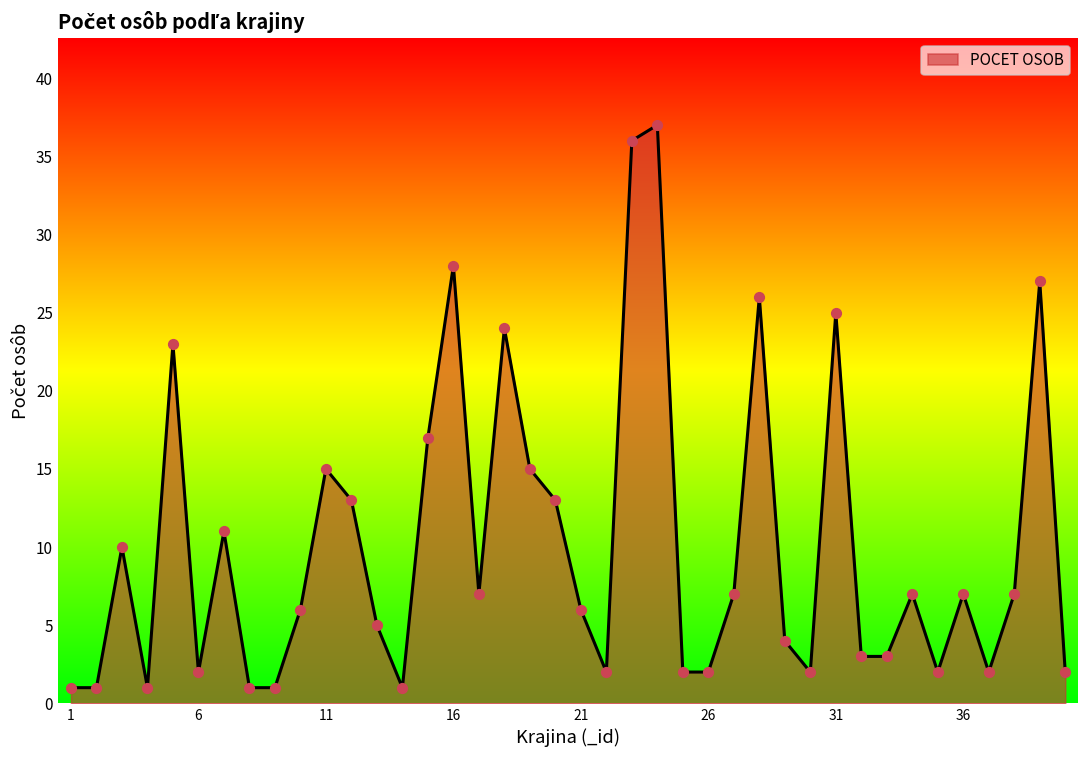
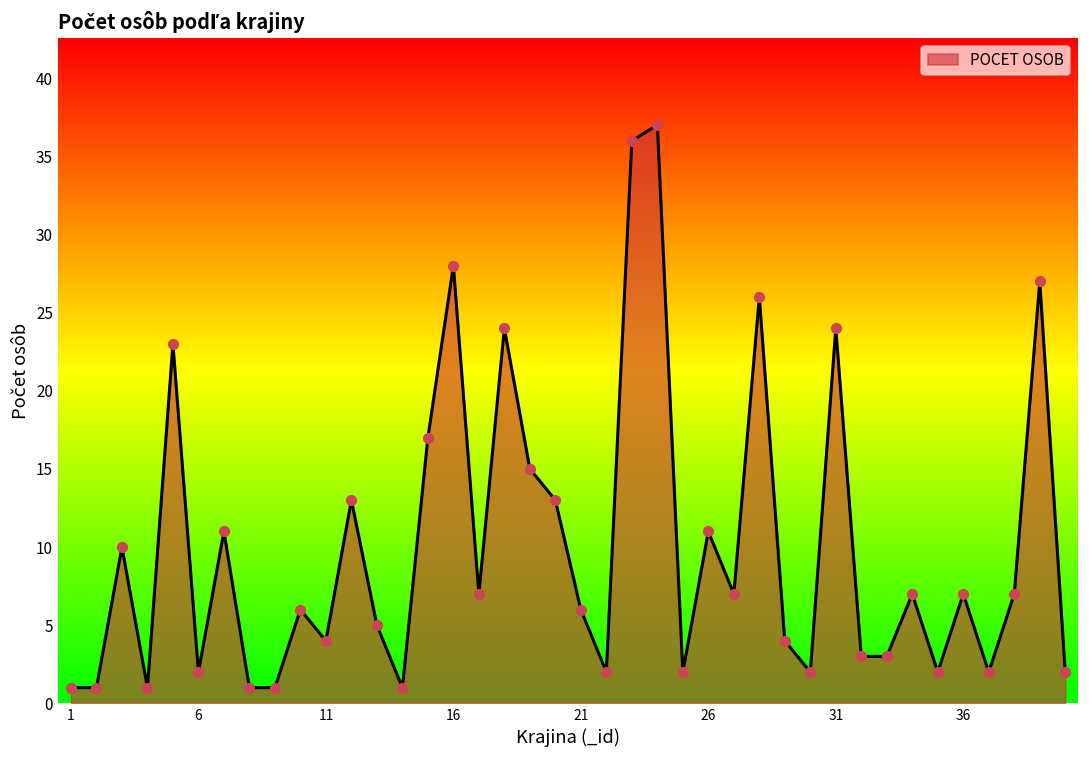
  {
    "1": 1,
    "6": 2,
-   "11": 15,
+   "11": 4,
    "16": 28,
    "21": 6,
-   "26": 2,
-   "31": 25,
+   "26": 11,
+   "31": 24,
    "36": 7
  }
